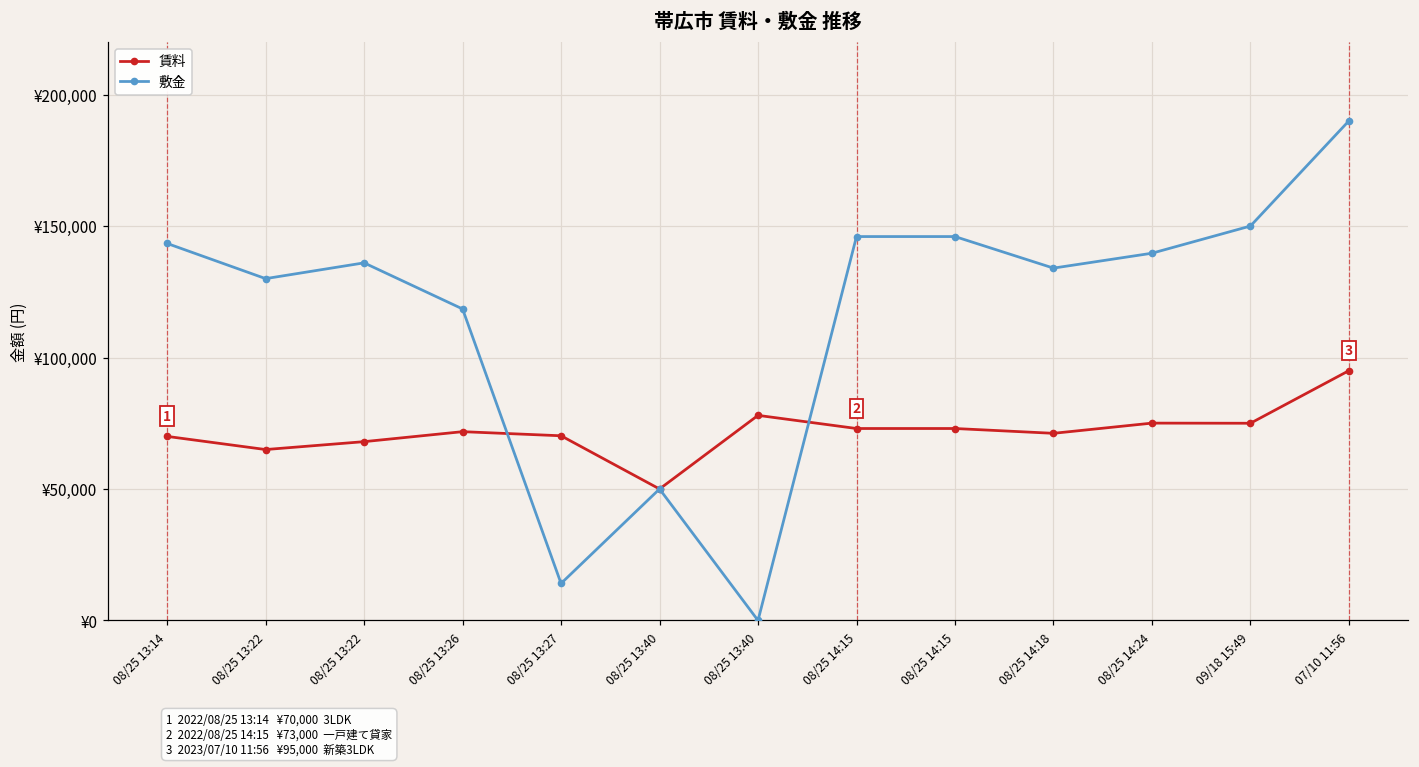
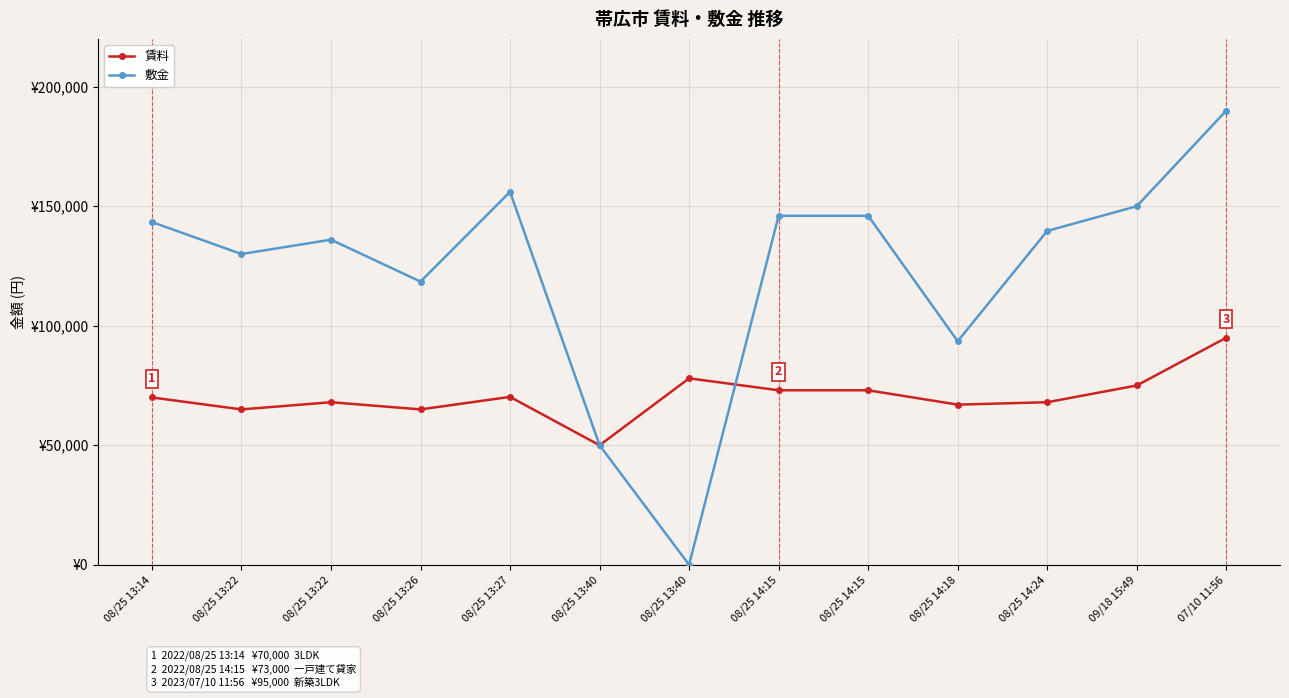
  {
    "賃料": {
-     "08/25 13:26": "¥72,000",
+     "08/25 13:26": "¥65,000",
      "08/25 13:27": "¥70,000",
-     "08/25 14:18": "¥71,000",
-     "08/25 14:24": "¥75,000",
+     "08/25 14:18": "¥67,000",
+     "08/25 14:24": "¥68,000",
      "09/18 15:49": "¥75,000"
    },
    "敷金": {
      "08/25 13:14": "¥143,000",
      "08/25 13:26": "¥118,000",
-     "08/25 13:27": "¥14,000",
-     "08/25 14:18": "¥134,000",
+     "08/25 13:27": "¥156,000",
+     "08/25 14:18": "¥94,000",
      "08/25 14:24": "¥140,000",
      "09/18 15:49": "¥150,000",
      "07/10 11:56": "¥190,000"
    }
  }
